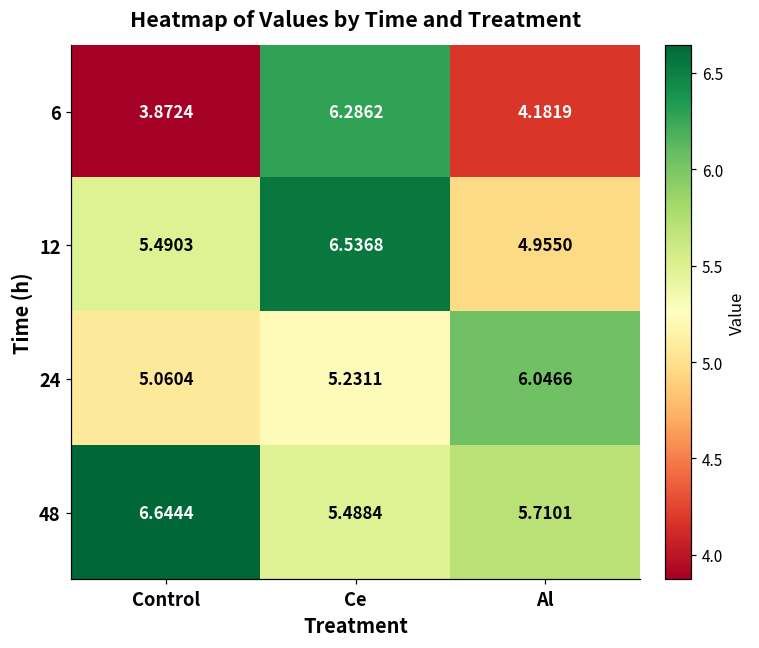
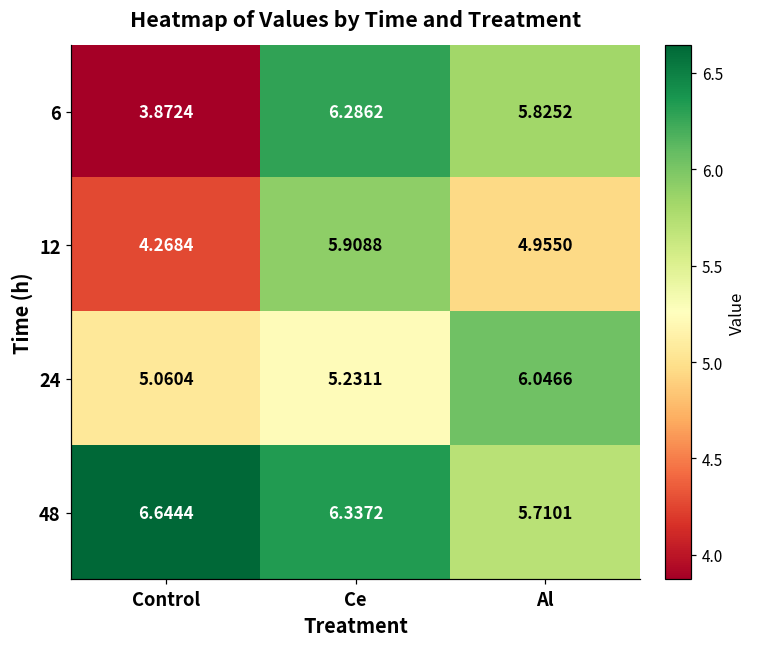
  {
    "6": {
      "Control": 3.8724,
      "Ce": 6.2862,
-     "Al": 4.1819
+     "Al": 5.8252
    },
    "12": {
-     "Control": 5.4903,
-     "Ce": 6.5368,
+     "Control": 4.2684,
+     "Ce": 5.9088,
      "Al": 4.9550
    },
    "24": {
      "Control": 5.0604,
      "Ce": 5.2311,
      "Al": 6.0466
    },
    "48": {
      "Control": 6.6444,
-     "Ce": 5.4884,
+     "Ce": 6.3372,
      "Al": 5.7101
    }
  }
